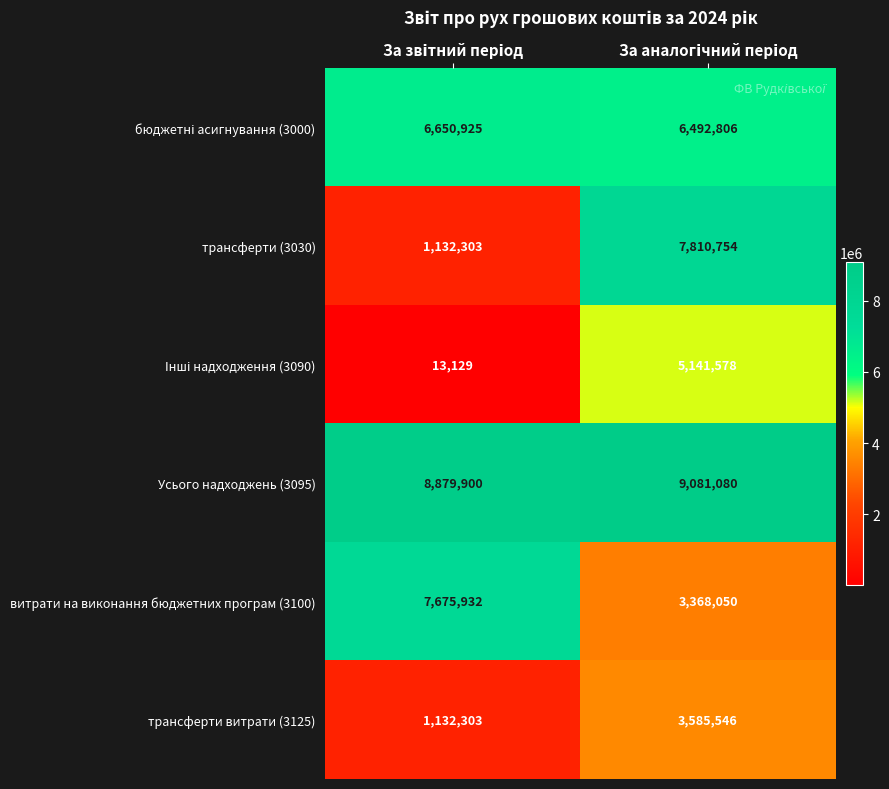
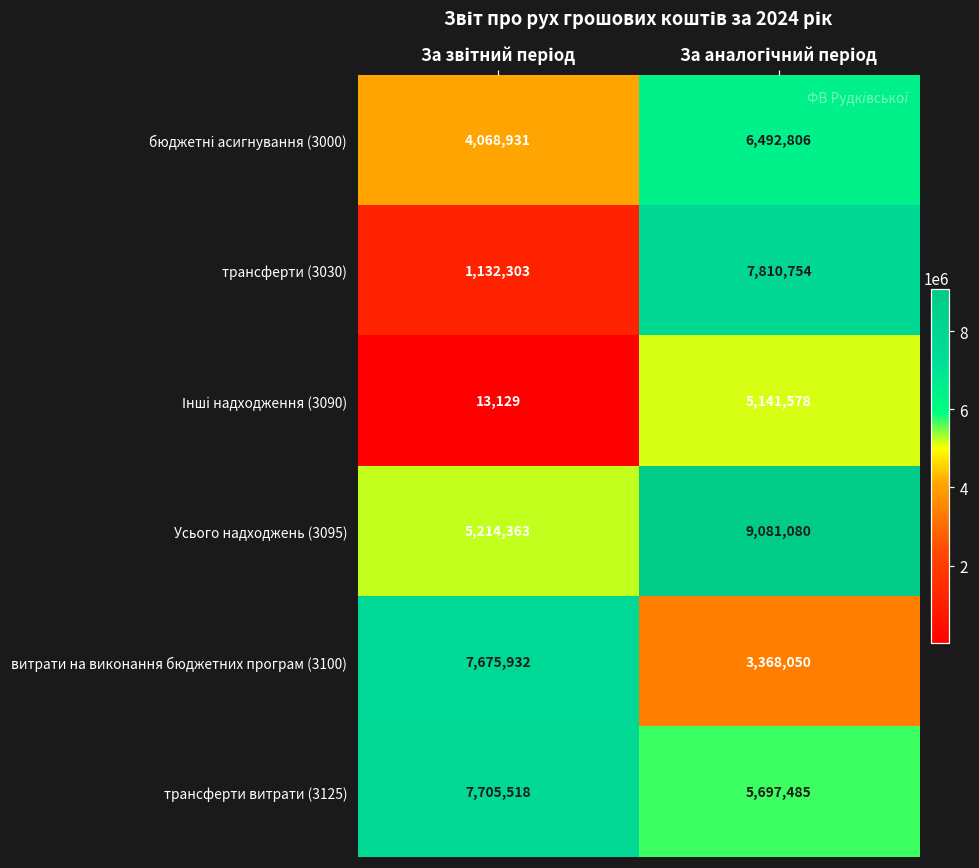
  {
    "бюджетні асигнування (3000)": {
-     "За звітний період": "6,650,925"
+     "За звітний період": "4,068,931"
    },
    "трансферти (3030)": {
      "За звітний період": "1,132,303",
      "За аналогічний період": "7,810,754"
    },
    "Інші надходження (3090)": {
      "За звітний період": "13,129",
      "За аналогічний період": "5,141,578"
    },
    "Усього надходжень (3095)": {
-     "За звітний період": "8,879,900",
+     "За звітний період": "5,214,363",
      "За аналогічний період": "9,081,080"
    },
    "витрати на виконання бюджетних програм (3100)": {
      "За звітний період": "7,675,932",
      "За аналогічний період": "3,368,050"
    },
    "трансферти витрати (3125)": {
-     "За звітний період": "1,132,303",
-     "За аналогічний період": "3,585,546"
+     "За звітний період": "7,705,518",
+     "За аналогічний період": "5,697,485"
    }
  }
